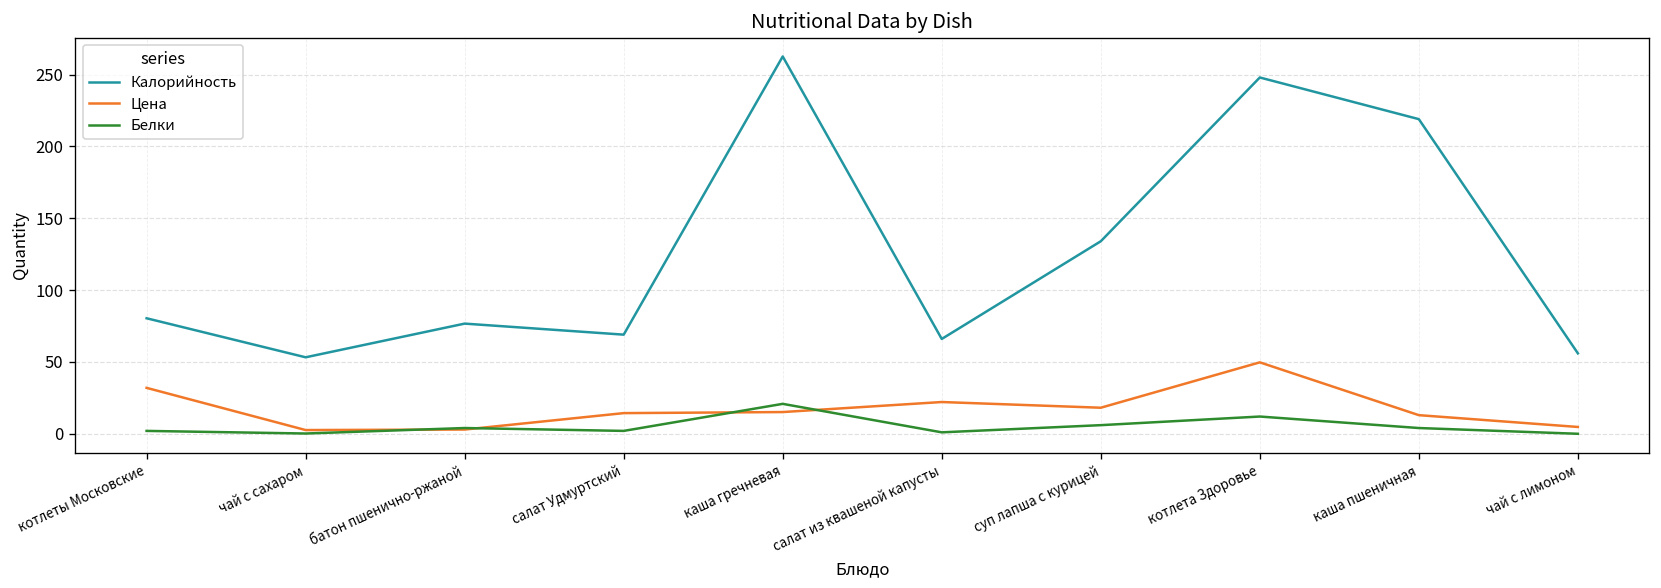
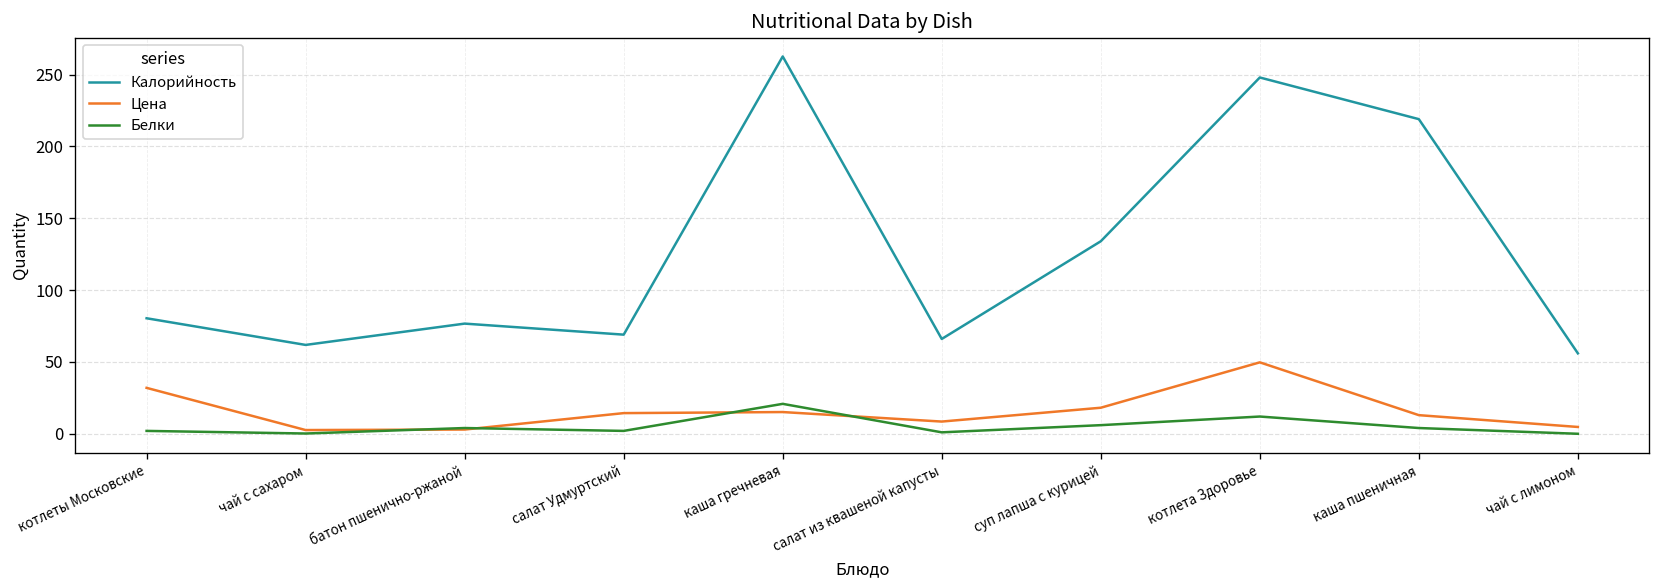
  {
    "Калорийность": {
      "котлеты Московские": 80,
-     "чай с сахаром": 53,
+     "чай с сахаром": 62,
      "батон пшенично-ржаной": 77,
      "салат Удмуртский": 69,
      "каша гречневая": 263,
      "салат из квашеной капусты": 66,
      "суп лапша с курицей": 134,
      "котлета Здоровье": 248,
      "каша пшеничная": 219,
      "чай с лимоном": 56
    },
    "Цена": {
      "котлеты Московские": 32,
      "чай с сахаром": 3,
      "салат Удмуртский": 14,
      "каша гречневая": 15,
-     "салат из квашеной капусты": 22,
+     "салат из квашеной капусты": 9,
      "суп лапша с курицей": 18,
      "котлета Здоровье": 50,
      "каша пшеничная": 13,
      "чай с лимоном": 5
    },
    "Белки": {
      "котлеты Московские": 2,
      "чай с сахаром": 0,
      "салат Удмуртский": 2,
      "каша гречневая": 21,
      "салат из квашеной капусты": 1,
      "суп лапша с курицей": 6,
      "котлета Здоровье": 12,
      "каша пшеничная": 4,
      "чай с лимоном": 0
    }
  }
